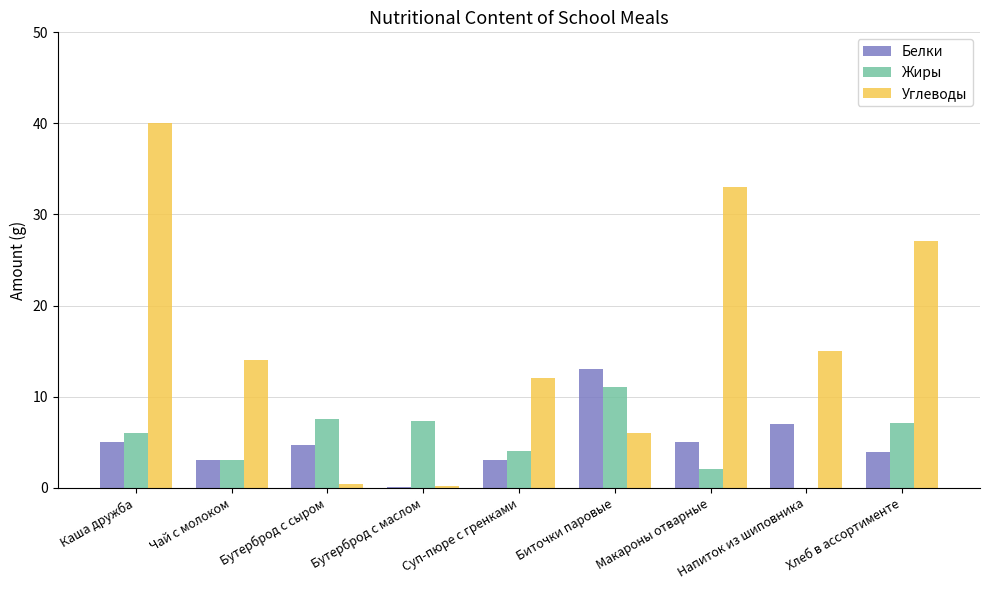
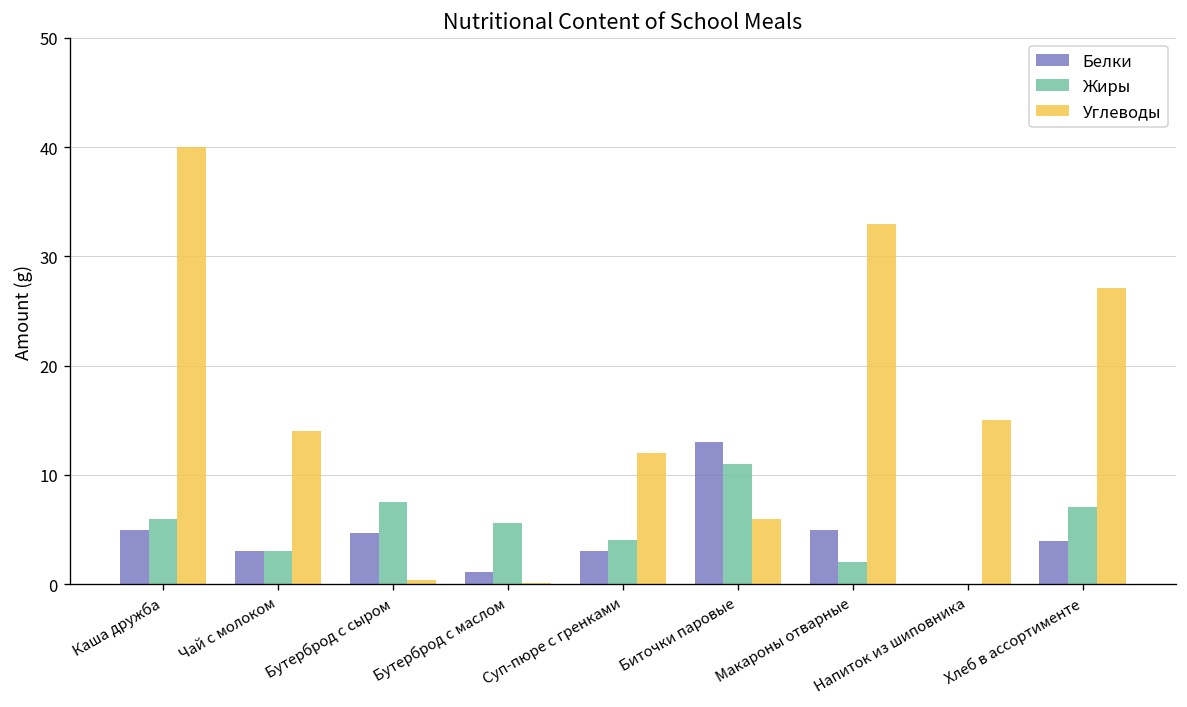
  {
    "Белки": {
      "Каша дружба": 5,
      "Чай с молоком": 3,
      "Бутерброд с сыром": 5,
-     "Бутерброд с маслом": 0,
+     "Бутерброд с маслом": 1,
      "Суп-пюре с гренками": 3,
      "Биточки паровые": 13,
      "Макароны отварные": 5,
-     "Напиток из шиповника": 7,
+     "Напиток из шиповника": 0,
      "Хлеб в ассортименте": 4
    },
    "Жиры": {
      "Каша дружба": 6,
      "Чай с молоком": 3,
      "Бутерброд с сыром": 8,
-     "Бутерброд с маслом": 7,
+     "Бутерброд с маслом": 6,
      "Суп-пюре с гренками": 4,
      "Биточки паровые": 11,
      "Макароны отварные": 2,
      "Напиток из шиповника": 0,
      "Хлеб в ассортименте": 7
    },
    "Углеводы": {
      "Каша дружба": 40,
      "Чай с молоком": 14,
      "Бутерброд с сыром": 0,
      "Суп-пюре с гренками": 12,
      "Биточки паровые": 6,
      "Макароны отварные": 33,
      "Напиток из шиповника": 15,
      "Хлеб в ассортименте": 27
    }
  }
